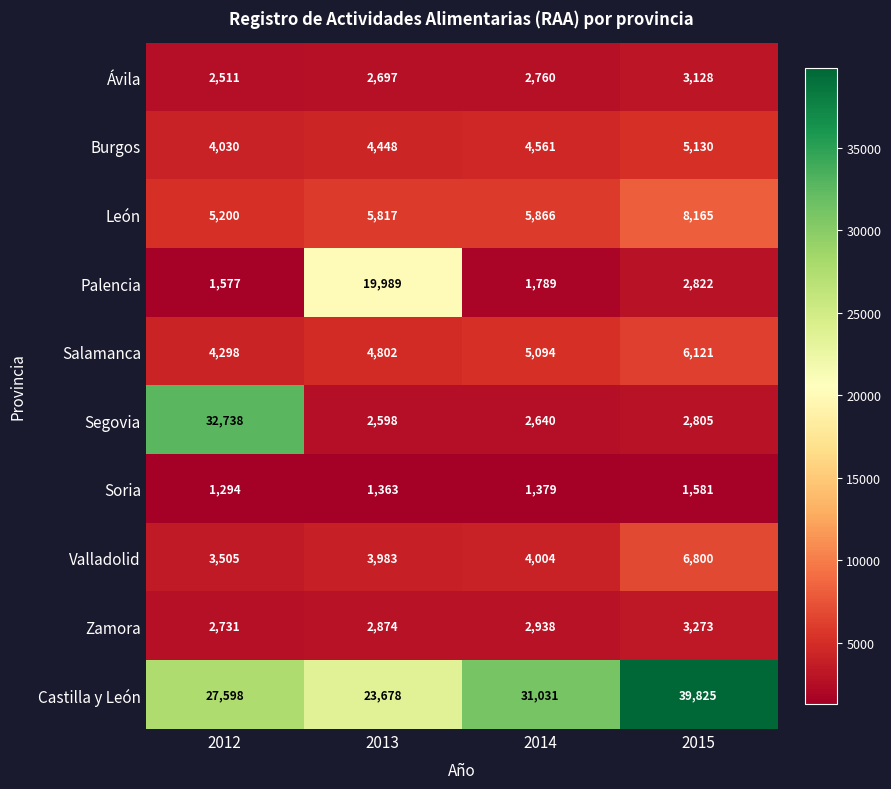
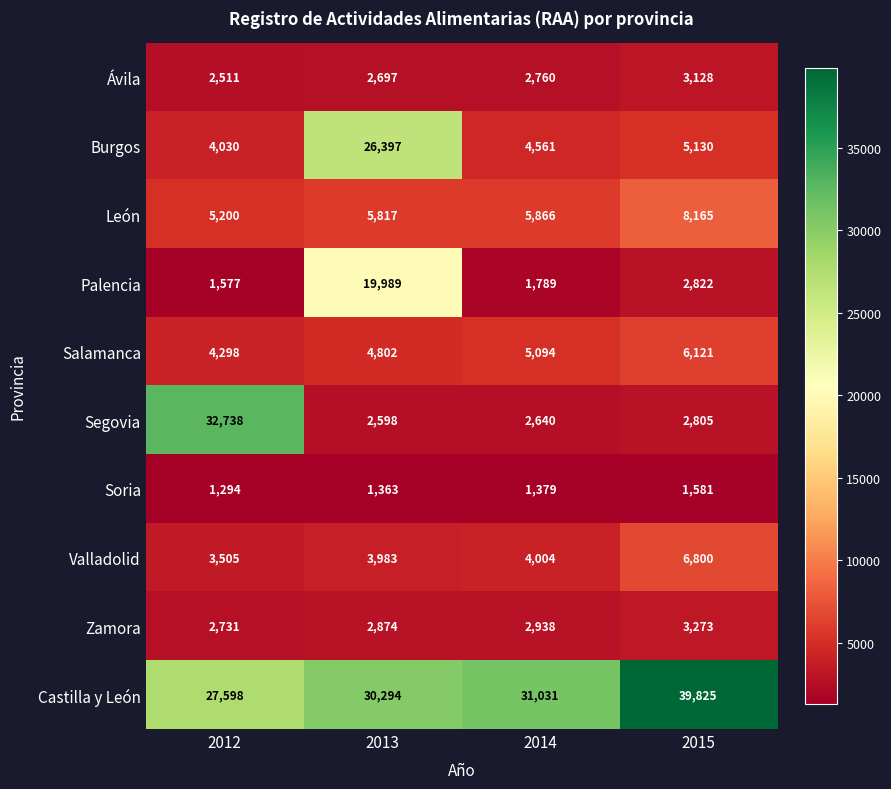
  {
    "Ávila": {
      "2012": "2,511",
      "2013": "2,697",
      "2014": "2,760",
      "2015": "3,128"
    },
    "Burgos": {
      "2012": "4,030",
-     "2013": "4,448",
+     "2013": "26,397",
      "2014": "4,561",
      "2015": "5,130"
    },
    "León": {
      "2012": "5,200",
      "2013": "5,817",
      "2014": "5,866",
      "2015": "8,165"
    },
    "Palencia": {
      "2012": "1,577",
      "2013": "19,989",
      "2014": "1,789",
      "2015": "2,822"
    },
    "Salamanca": {
      "2012": "4,298",
      "2013": "4,802",
      "2014": "5,094",
      "2015": "6,121"
    },
    "Segovia": {
      "2012": "32,738",
      "2013": "2,598",
      "2014": "2,640",
      "2015": "2,805"
    },
    "Soria": {
      "2012": "1,294",
      "2013": "1,363",
      "2014": "1,379",
      "2015": "1,581"
    },
    "Valladolid": {
      "2012": "3,505",
      "2013": "3,983",
      "2014": "4,004",
      "2015": "6,800"
    },
    "Zamora": {
      "2012": "2,731",
      "2013": "2,874",
      "2014": "2,938",
      "2015": "3,273"
    },
    "Castilla y León": {
      "2012": "27,598",
-     "2013": "23,678",
+     "2013": "30,294",
      "2014": "31,031",
      "2015": "39,825"
    }
  }
